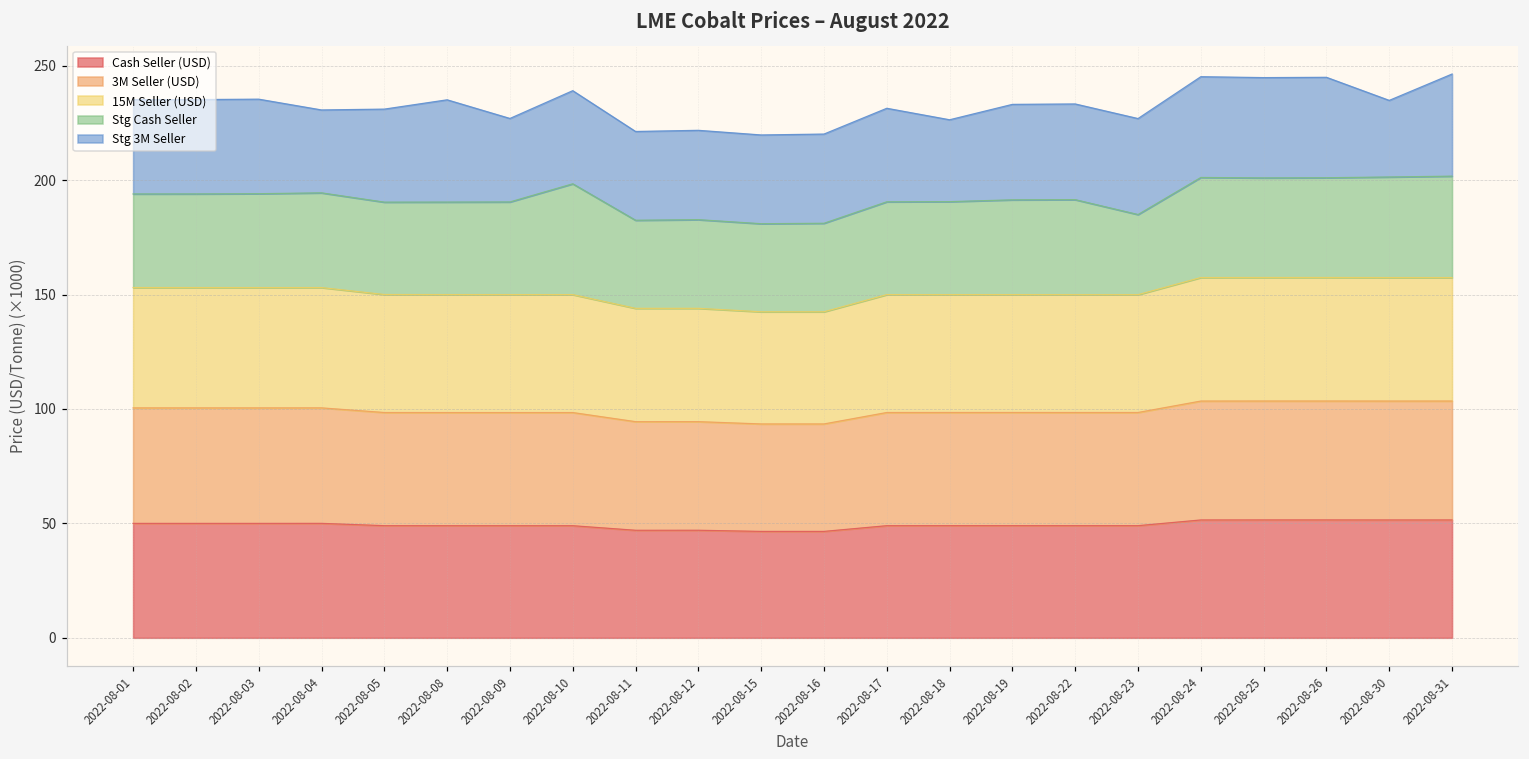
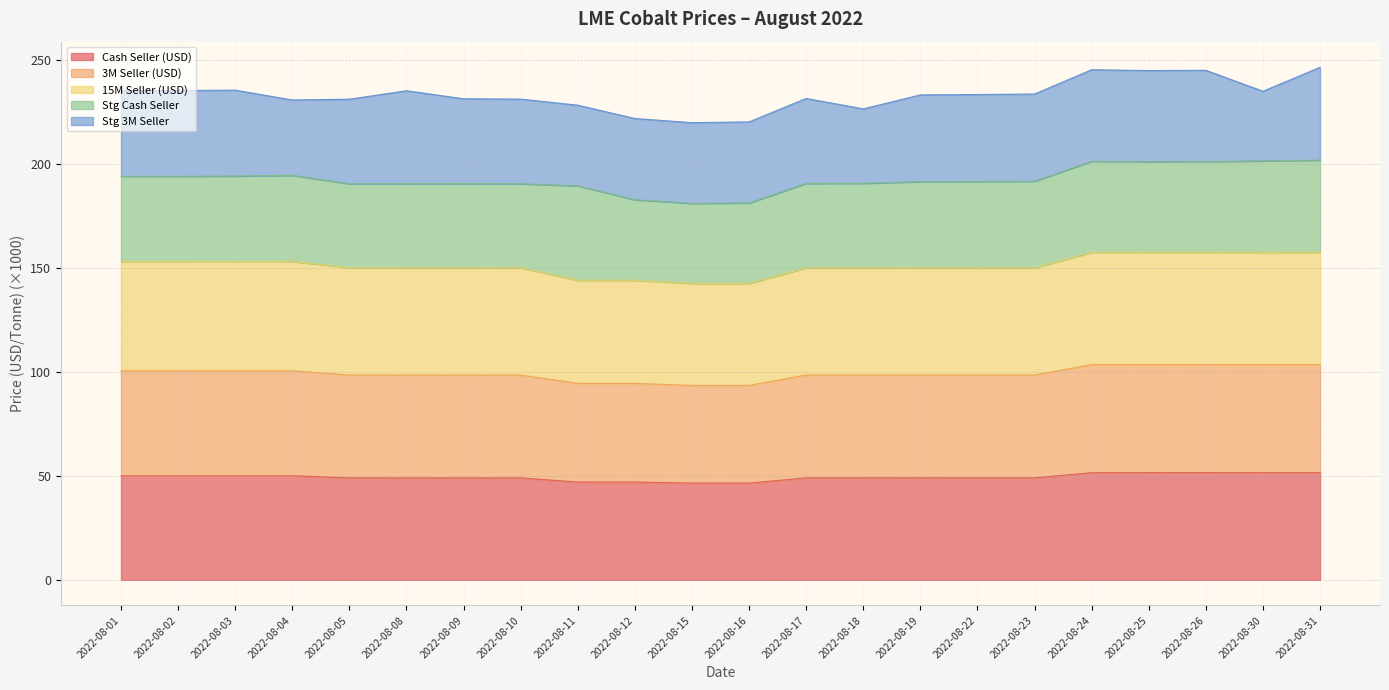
  {
    "Cash Seller (USD)": {
      "2022-08-01": 50,
      "2022-08-02": 50,
      "2022-08-03": 50,
      "2022-08-04": 50,
      "2022-08-05": 49,
      "2022-08-08": 49,
      "2022-08-09": 49,
      "2022-08-10": 49,
      "2022-08-11": 47,
      "2022-08-12": 47,
      "2022-08-15": 47,
      "2022-08-16": 47,
      "2022-08-17": 49,
      "2022-08-18": 49,
      "2022-08-19": 49,
      "2022-08-22": 49,
      "2022-08-23": 49,
      "2022-08-24": 52,
      "2022-08-25": 52,
      "2022-08-26": 52,
      "2022-08-30": 52,
      "2022-08-31": 52
    },
    "Stg Cash Seller": {
      "2022-08-01": 41,
      "2022-08-02": 41,
      "2022-08-03": 41,
      "2022-08-04": 41,
      "2022-08-05": 40,
      "2022-08-08": 40,
      "2022-08-09": 40,
-     "2022-08-10": 48,
-     "2022-08-11": 38,
+     "2022-08-10": 40,
+     "2022-08-11": 45,
      "2022-08-12": 39,
      "2022-08-15": 38,
      "2022-08-16": 39,
      "2022-08-17": 41,
      "2022-08-18": 41,
      "2022-08-19": 41,
      "2022-08-22": 42,
-     "2022-08-23": 35,
+     "2022-08-23": 42,
      "2022-08-24": 44,
      "2022-08-25": 44,
      "2022-08-26": 44,
      "2022-08-30": 44,
      "2022-08-31": 44
    },
    "Stg 3M Seller": {
      "2022-08-03": 41,
      "2022-08-04": 36,
      "2022-08-05": 41,
      "2022-08-08": 45,
-     "2022-08-09": 36,
+     "2022-08-09": 41,
      "2022-08-10": 41,
      "2022-08-11": 39,
      "2022-08-12": 39,
      "2022-08-15": 39,
      "2022-08-16": 39,
      "2022-08-17": 41,
      "2022-08-18": 36,
      "2022-08-19": 42,
      "2022-08-22": 42,
      "2022-08-23": 42,
      "2022-08-24": 44,
      "2022-08-25": 44,
      "2022-08-26": 44,
      "2022-08-30": 33,
      "2022-08-31": 45
    }
  }
